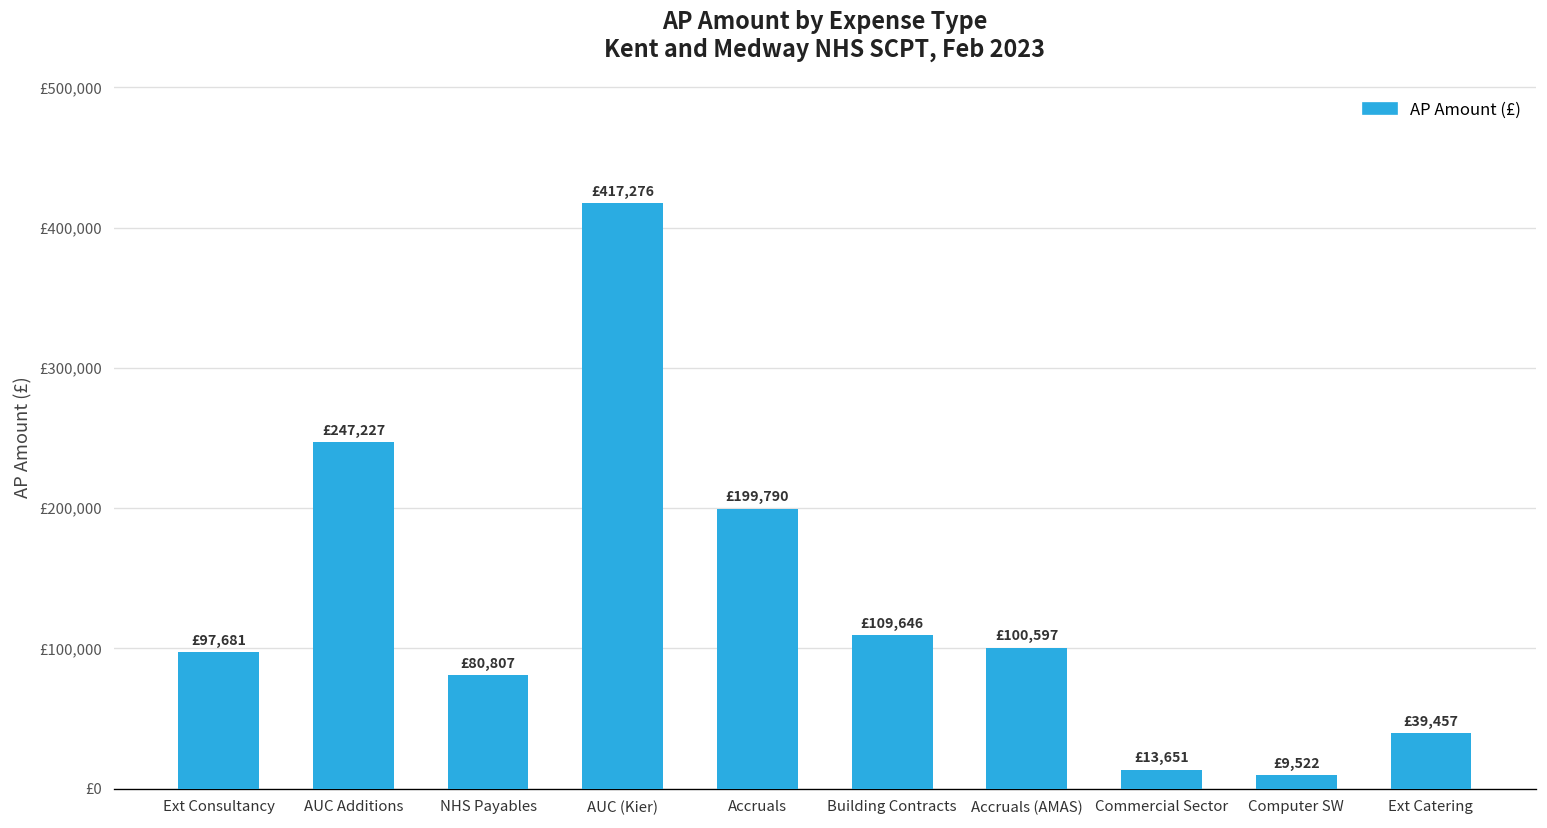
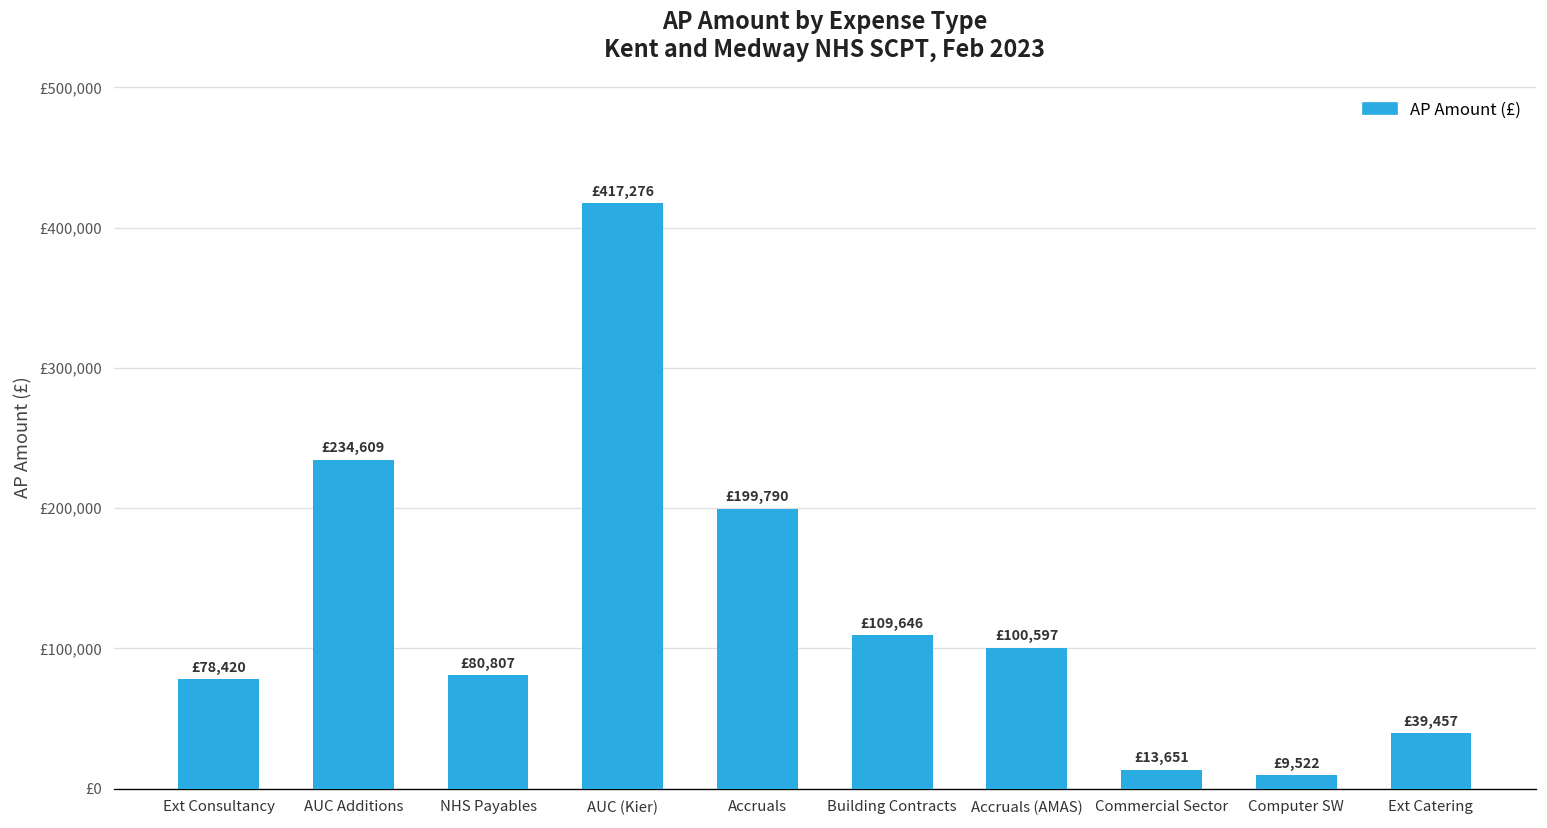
  {
-   "Ext Consultancy": "£97,681",
-   "AUC Additions": "£247,227",
+   "Ext Consultancy": "£78,420",
+   "AUC Additions": "£234,609",
    "NHS Payables": "£80,807",
    "AUC (Kier)": "£417,276",
    "Accruals": "£199,790",
    "Building Contracts": "£109,646",
    "Accruals (AMAS)": "£100,597",
    "Commercial Sector": "£13,651",
    "Computer SW": "£9,522",
    "Ext Catering": "£39,457"
  }
